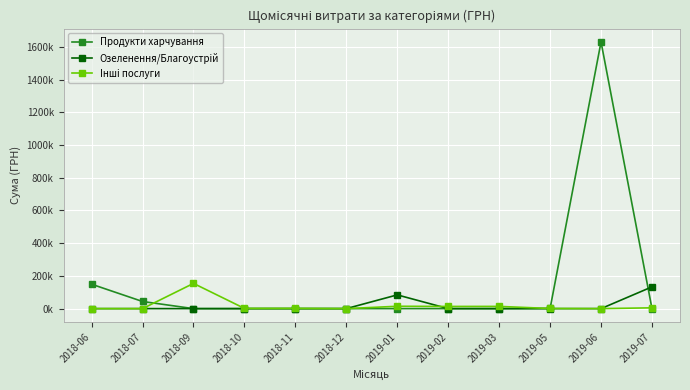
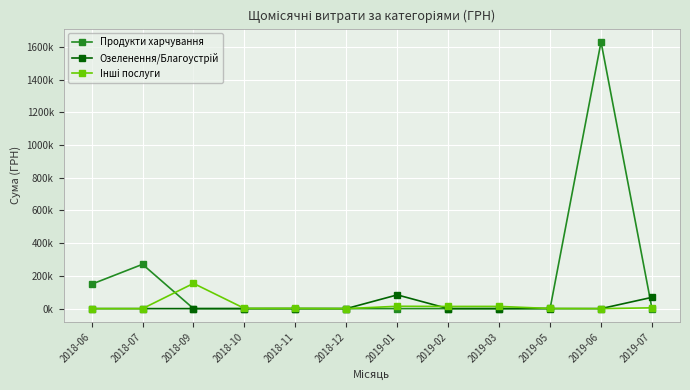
  {
    "Продукти харчування": {
      "2018-06": 150000,
-     "2018-07": 40000,
+     "2018-07": 270000,
      "2019-06": 1630000
    },
    "Озеленення/Благоустрій": {
      "2019-01": 80000,
-     "2019-07": 130000
+     "2019-07": 70000
    },
    "Інші послуги": {
      "2018-09": 150000
    }
  }
